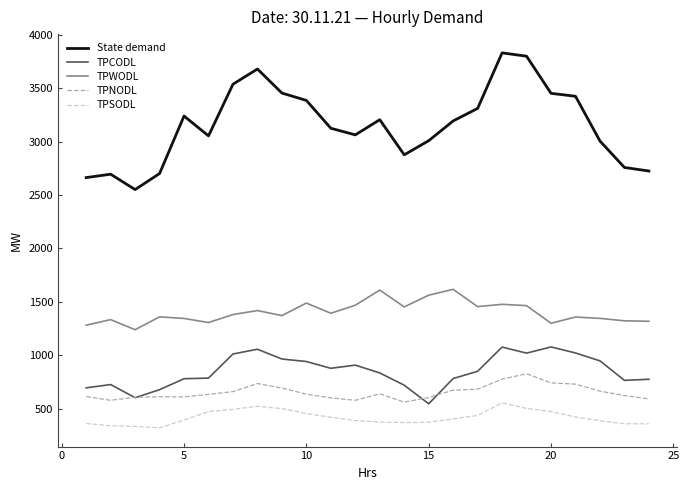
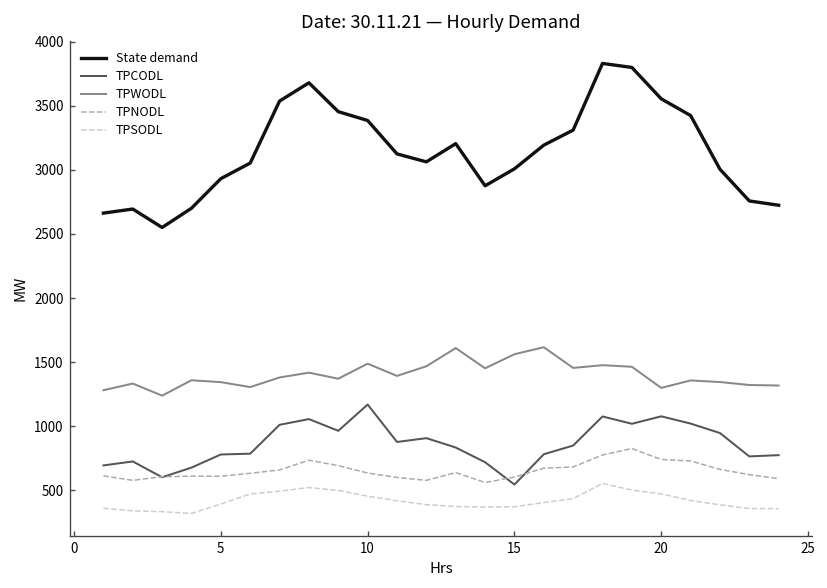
  {
    "State demand": {
-     "5": 3240,
+     "5": 2930,
      "10": 3380,
      "15": 3010,
-     "20": 3450
+     "20": 3550
    },
    "TPCODL": {
      "5": 780,
-     "10": 940,
+     "10": 1170,
      "15": 550,
      "20": 1080
    }
  }
